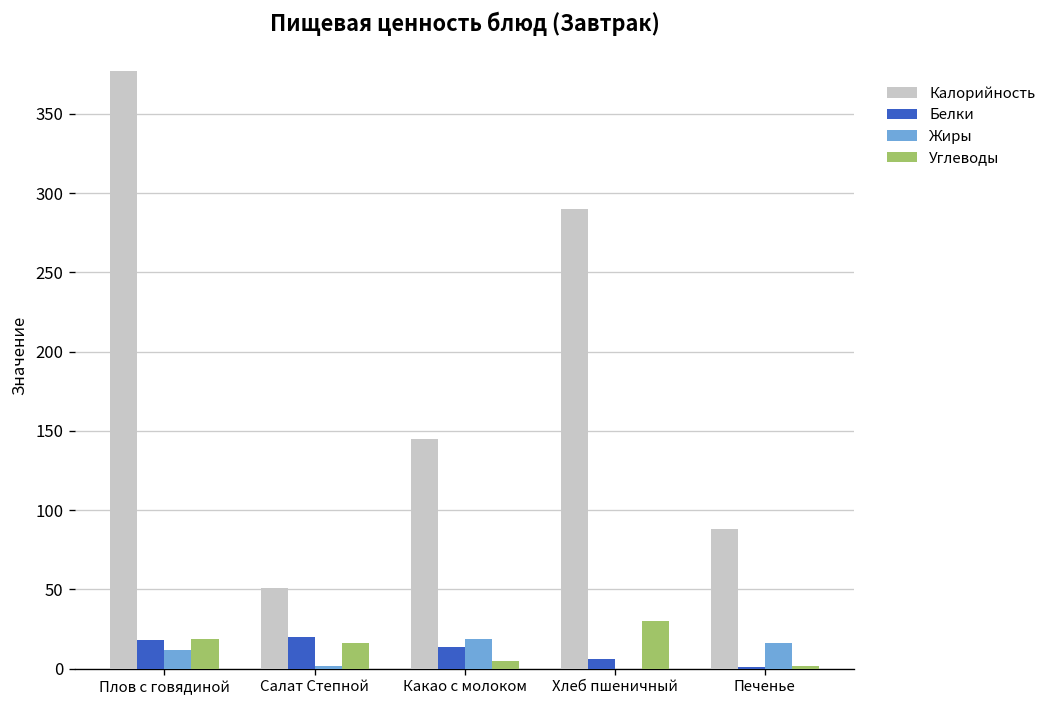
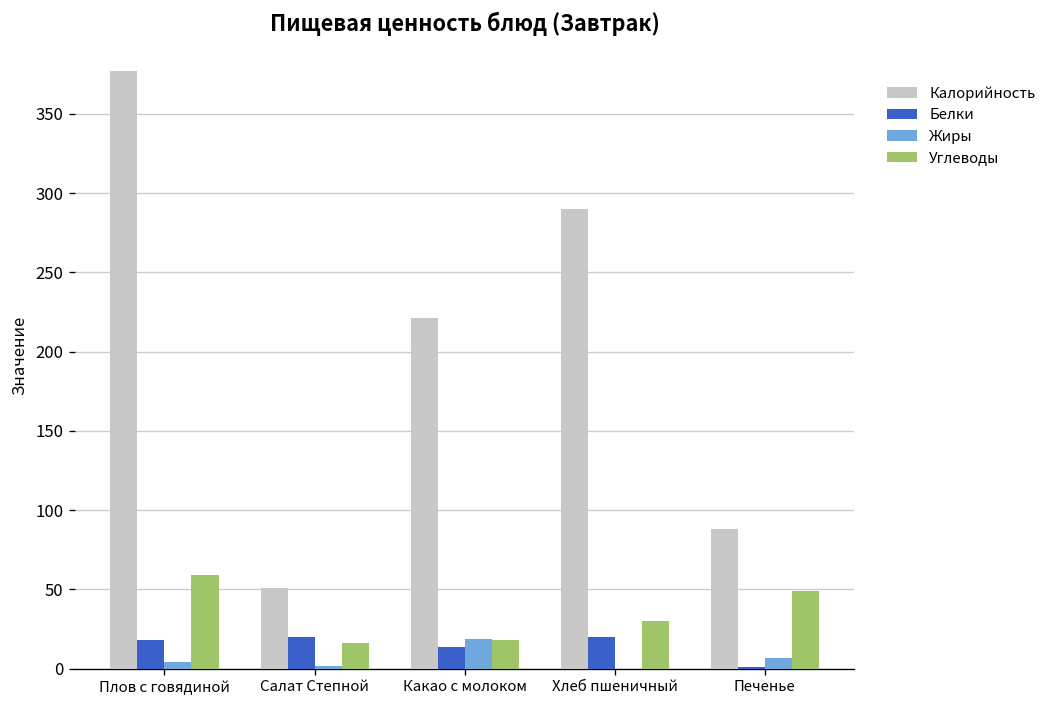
  {
    "Калорийность": {
      "Плов с говядиной": 377,
      "Салат Степной": 51,
-     "Какао с молоком": 145,
+     "Какао с молоком": 221,
      "Хлеб пшеничный": 290,
      "Печенье": 88
    },
    "Белки": {
      "Плов с говядиной": 18,
      "Салат Степной": 20,
      "Какао с молоком": 14,
-     "Хлеб пшеничный": 6
+     "Хлеб пшеничный": 20
    },
    "Жиры": {
-     "Плов с говядиной": 12,
+     "Плов с говядиной": 4,
      "Салат Степной": 2,
      "Какао с молоком": 19,
      "Хлеб пшеничный": 0,
-     "Печенье": 16
+     "Печенье": 7
    },
    "Углеводы": {
-     "Плов с говядиной": 19,
+     "Плов с говядиной": 59,
      "Салат Степной": 16,
-     "Какао с молоком": 5,
+     "Какао с молоком": 18,
      "Хлеб пшеничный": 30,
-     "Печенье": 2
+     "Печенье": 49
    }
  }
